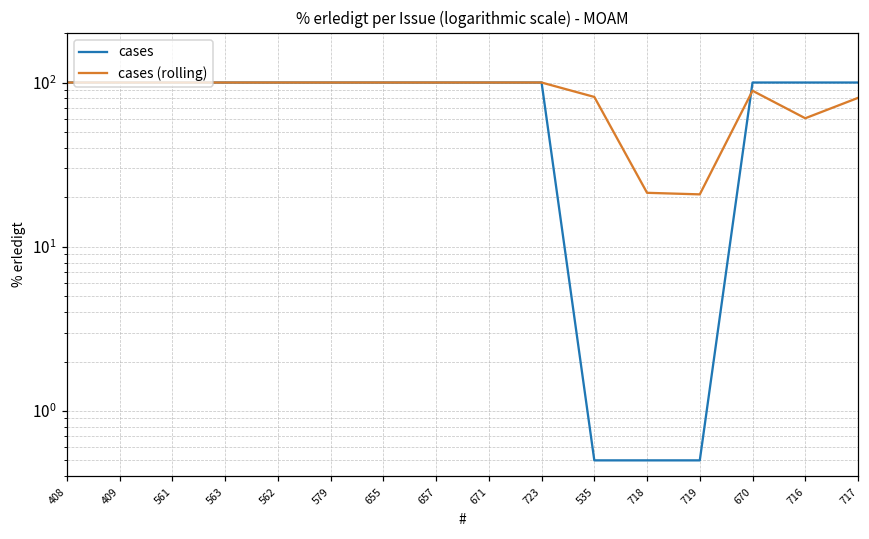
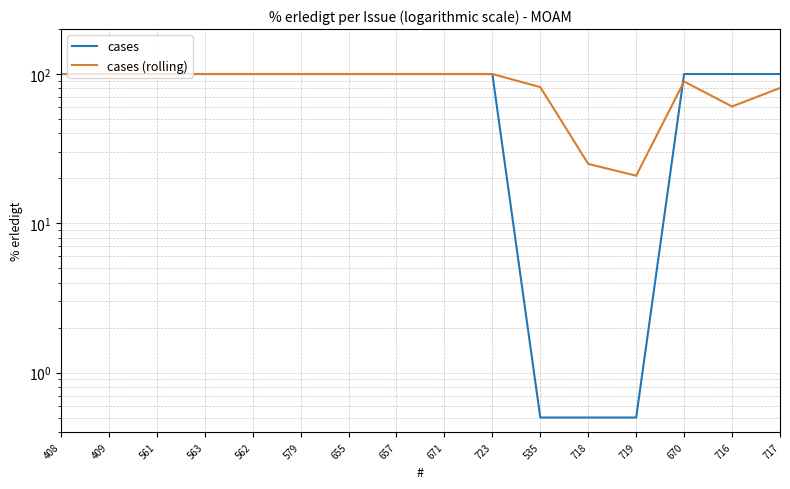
  {
    "cases": {
      "535": 0.50,
      "718": 0.50,
      "719": 0.50,
      "670": 100,
      "716": 100,
      "717": 100
    },
    "cases (rolling)": {
      "535": 80,
-     "718": 21,
+     "718": 25,
      "719": 21,
      "670": 90,
      "716": 61,
      "717": 80
    }
  }
